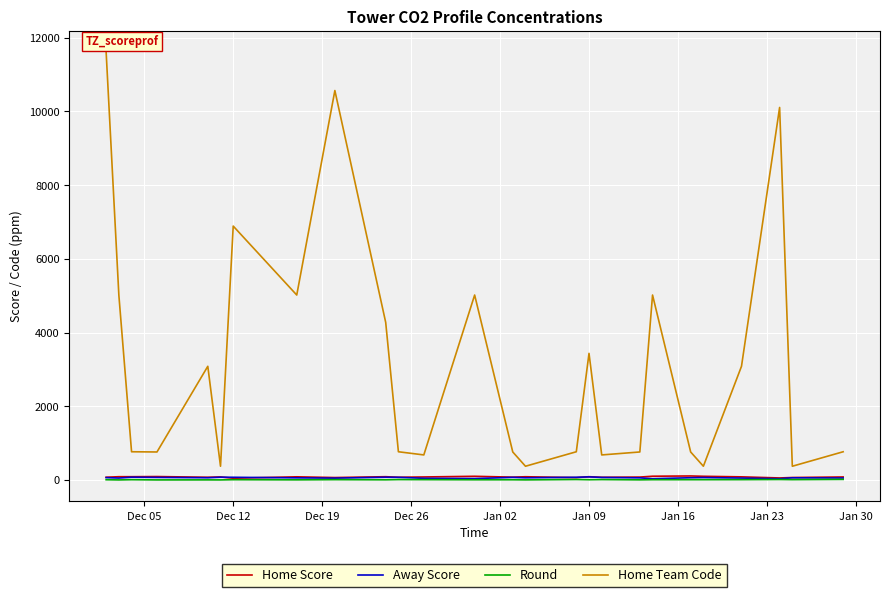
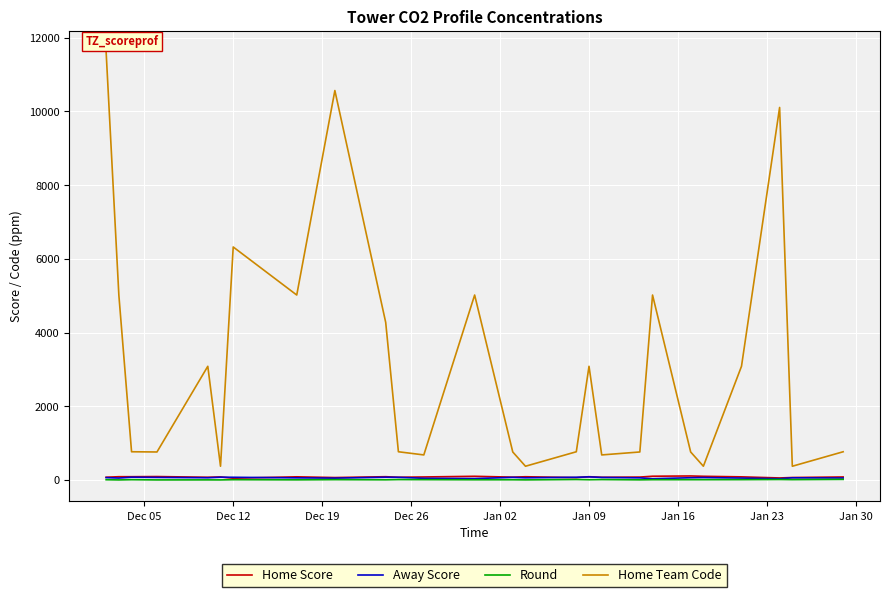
  {
    "Round": {
      "Jan 09": 0
    },
    "Home Team Code": {
-     "Dec 12": 6900,
-     "Jan 09": 3400
+     "Dec 12": 6300,
+     "Jan 09": 3100
    }
  }
